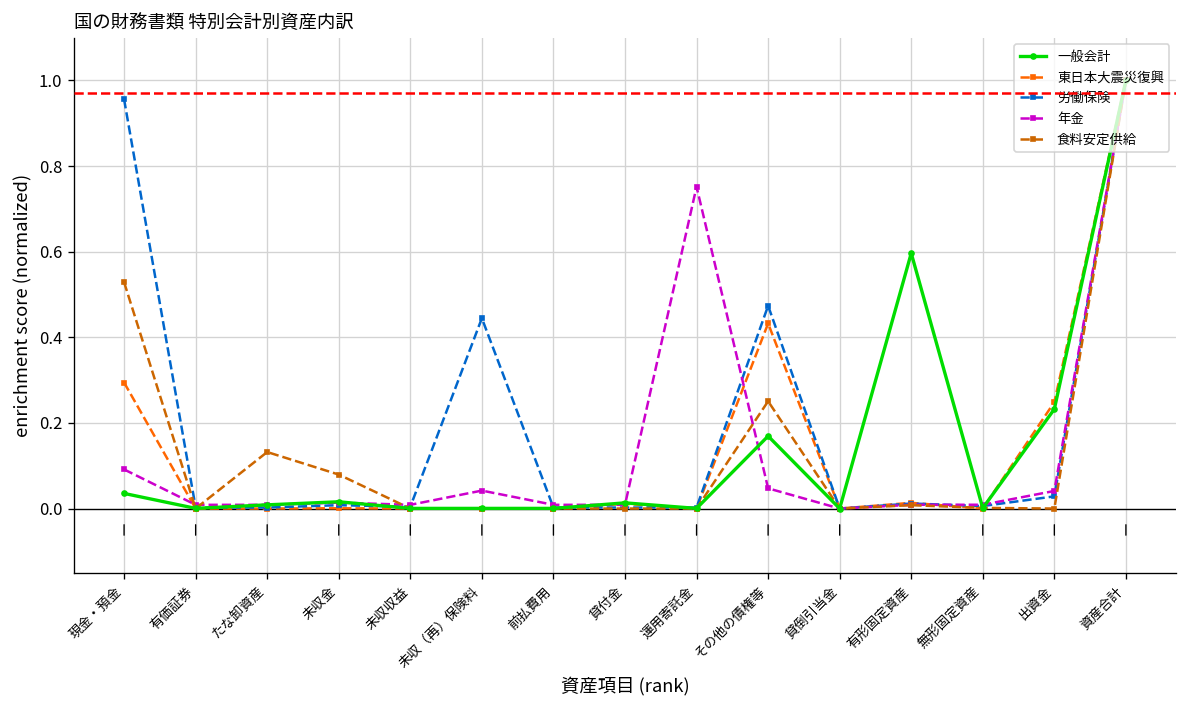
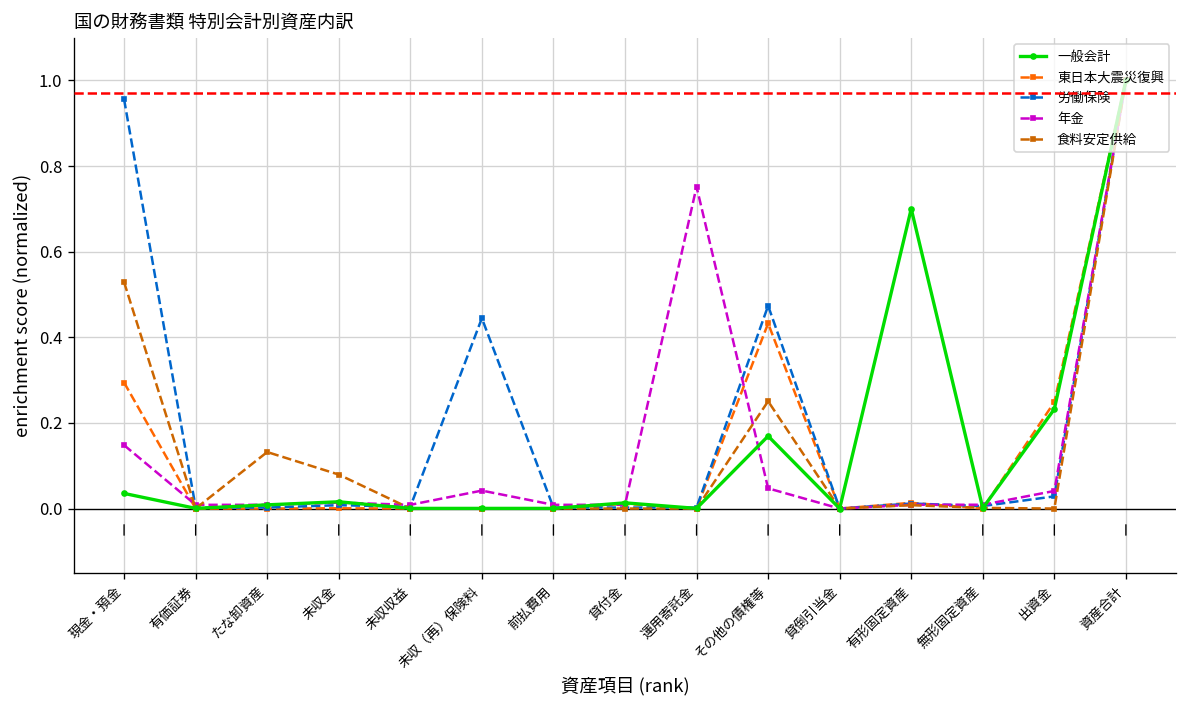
  {
    "一般会計": {
      "現金・預金": 0.04,
      "その他の債権等": 0.17,
-     "有形固定資産": 0.60,
+     "有形固定資産": 0.70,
      "出資金": 0.23
    },
    "労働保険": {
      "現金・預金": 0.96,
      "未収（再）保険料": 0.44,
      "その他の債権等": 0.47,
      "出資金": 0.03
    },
    "年金": {
-     "現金・預金": 0.09,
+     "現金・預金": 0.15,
      "未収（再）保険料": 0.04,
      "運用寄託金": 0.75,
      "その他の債権等": 0.05,
      "出資金": 0.04
    }
  }
